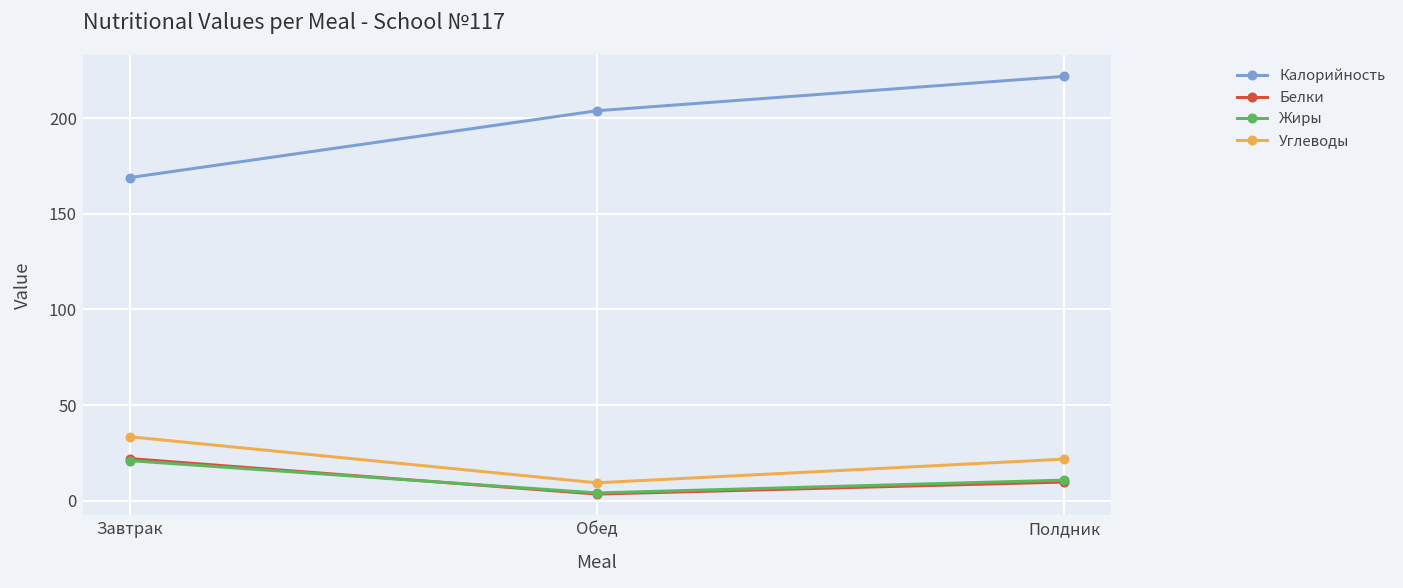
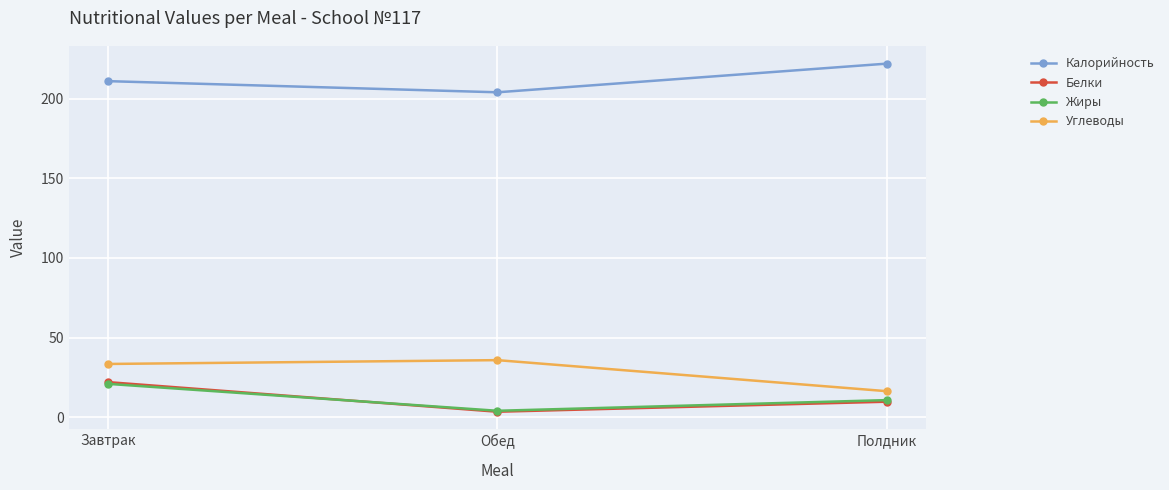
  {
    "Калорийность": {
-     "Завтрак": 169,
+     "Завтрак": 211,
      "Обед": 204,
      "Полдник": 222
    },
    "Углеводы": {
      "Завтрак": 33,
-     "Обед": 9,
-     "Полдник": 22
+     "Обед": 36,
+     "Полдник": 16
    }
  }
